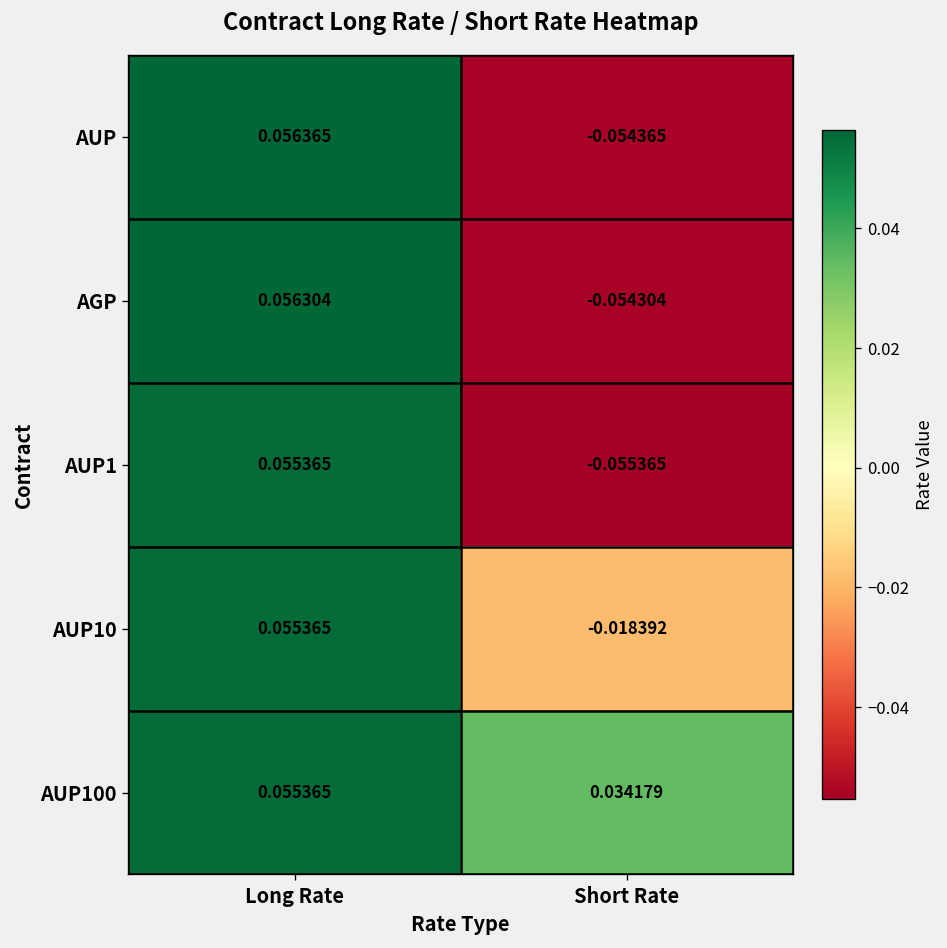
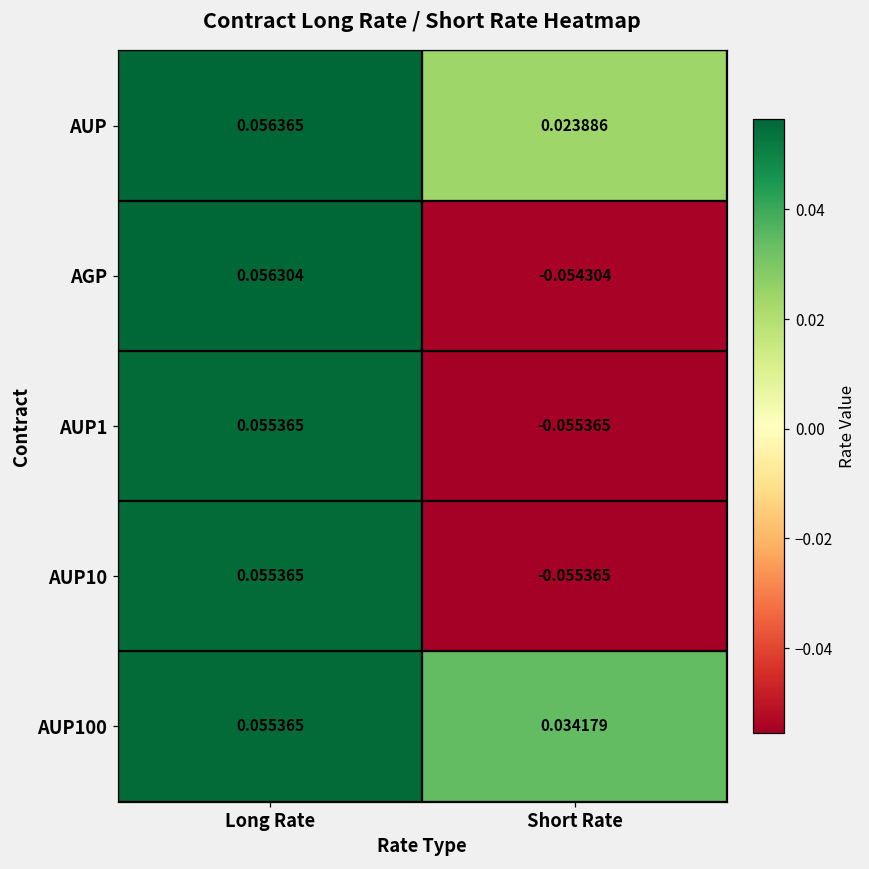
  {
    "AUP": {
      "Long Rate": 0.056365,
-     "Short Rate": -0.054365
+     "Short Rate": 0.023886
    },
    "AGP": {
      "Long Rate": 0.056304,
      "Short Rate": -0.054304
    },
    "AUP1": {
      "Long Rate": 0.055365,
      "Short Rate": -0.055365
    },
    "AUP10": {
      "Long Rate": 0.055365,
-     "Short Rate": -0.018392
+     "Short Rate": -0.055365
    },
    "AUP100": {
      "Long Rate": 0.055365,
      "Short Rate": 0.034179
    }
  }
